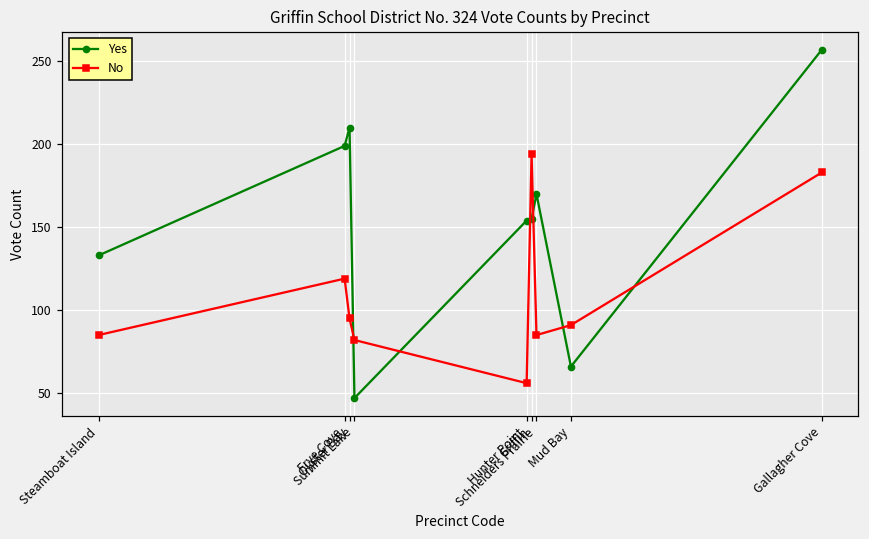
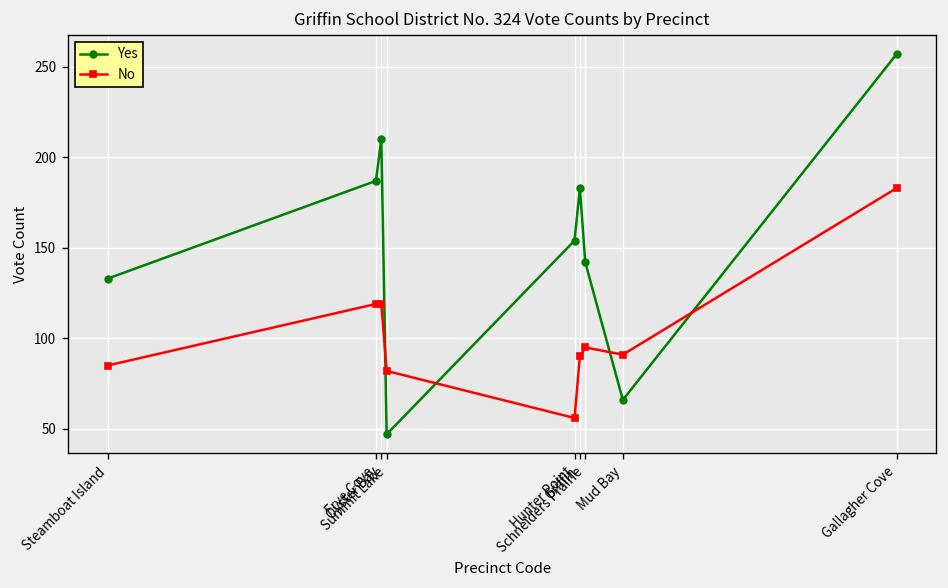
  {
    "Yes": {
      "Steamboat Island": 133,
-     "Frye Cove": 199,
+     "Frye Cove": 187,
      "Oyster Bay": 210,
      "Summit Lake": 47,
      "Hunter Point": 154,
-     "Griffin": 155,
-     "Schneiders Prairie": 170,
+     "Griffin": 183,
+     "Schneiders Prairie": 142,
      "Mud Bay": 66,
      "Gallagher Cove": 257
    },
    "No": {
      "Steamboat Island": 85,
      "Frye Cove": 119,
-     "Oyster Bay": 95,
+     "Oyster Bay": 119,
      "Summit Lake": 82,
      "Hunter Point": 56,
-     "Griffin": 194,
-     "Schneiders Prairie": 85,
+     "Griffin": 90,
+     "Schneiders Prairie": 95,
      "Mud Bay": 91,
      "Gallagher Cove": 183
    }
  }
